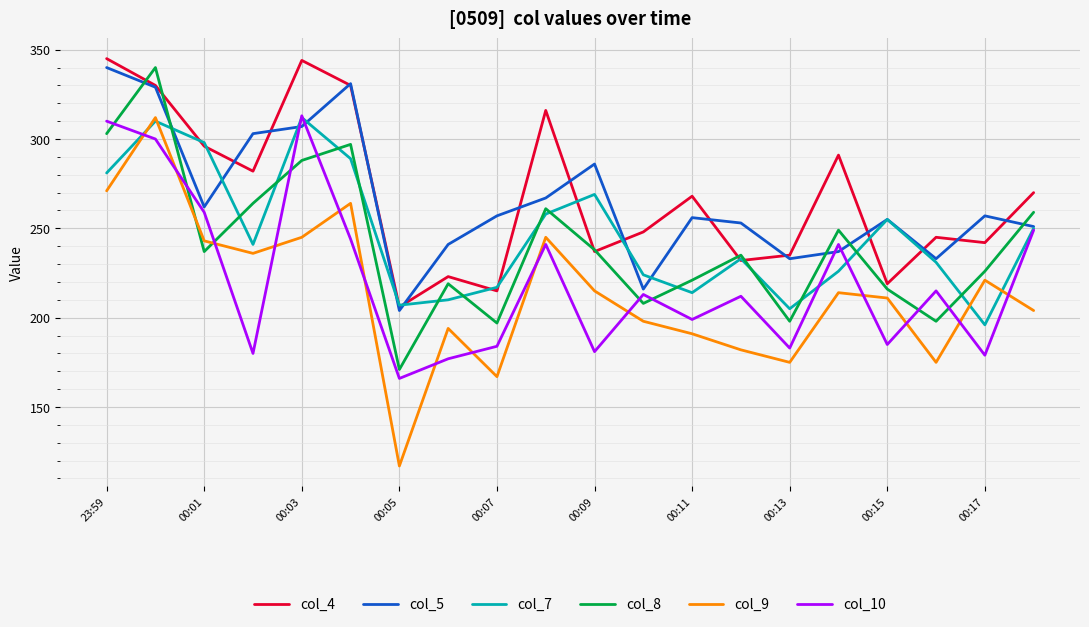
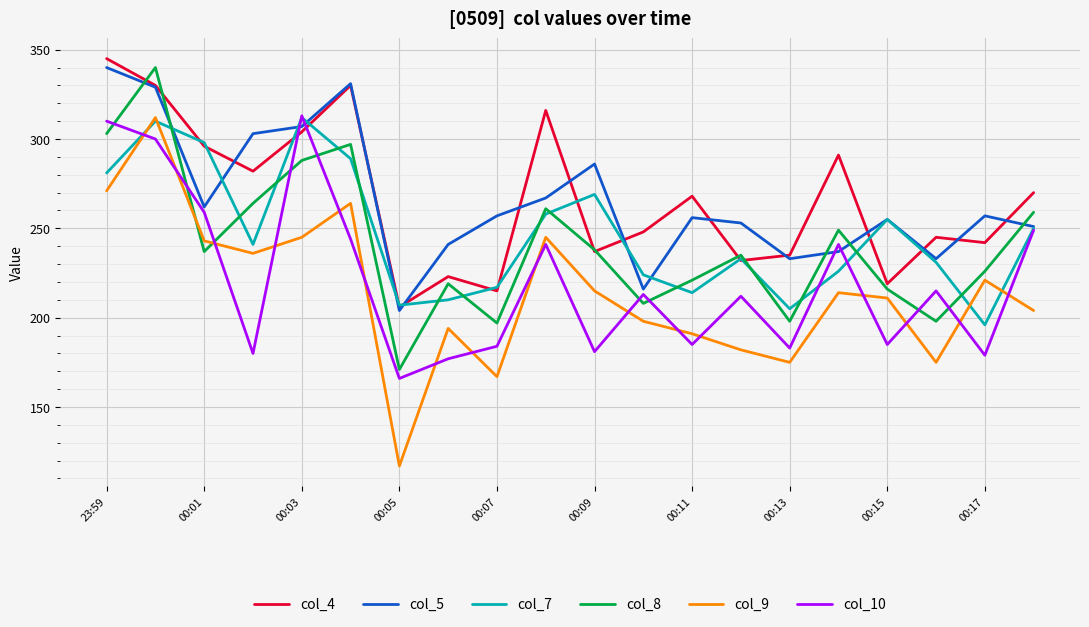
  {
    "col_4": {
      "23:59": 345,
      "00:01": 296,
-     "00:03": 344,
+     "00:03": 304,
      "00:07": 215,
      "00:11": 268,
      "00:13": 235,
      "00:15": 219,
      "00:17": 242
    },
    "col_5": {
      "23:59": 340,
      "00:01": 262,
      "00:03": 307,
      "00:05": 204,
      "00:07": 257,
      "00:09": 286,
      "00:11": 256,
      "00:13": 233,
      "00:17": 257
    },
    "col_7": {
      "23:59": 281,
      "00:01": 298,
      "00:07": 217,
      "00:09": 269,
      "00:11": 214,
      "00:13": 205,
      "00:17": 196
    },
    "col_8": {
      "23:59": 303,
      "00:01": 237,
      "00:03": 288,
      "00:05": 171,
      "00:07": 197,
      "00:11": 221,
      "00:13": 198,
      "00:15": 216,
      "00:17": 226
    },
    "col_9": {
      "23:59": 271,
      "00:01": 243,
      "00:03": 245,
      "00:05": 117,
      "00:07": 167,
      "00:09": 215,
      "00:11": 191,
      "00:13": 175,
      "00:15": 211,
      "00:17": 221
    },
    "col_10": {
      "23:59": 310,
      "00:01": 259,
      "00:05": 166,
      "00:07": 184,
      "00:09": 181,
-     "00:11": 199,
+     "00:11": 185,
      "00:13": 183,
      "00:15": 185,
      "00:17": 179
    }
  }
